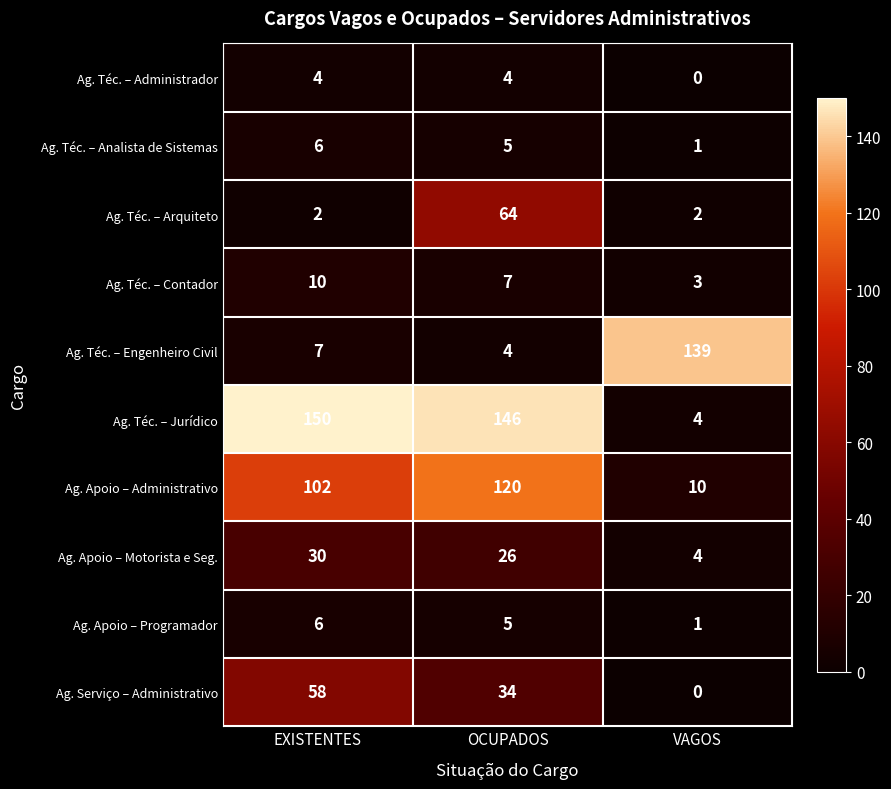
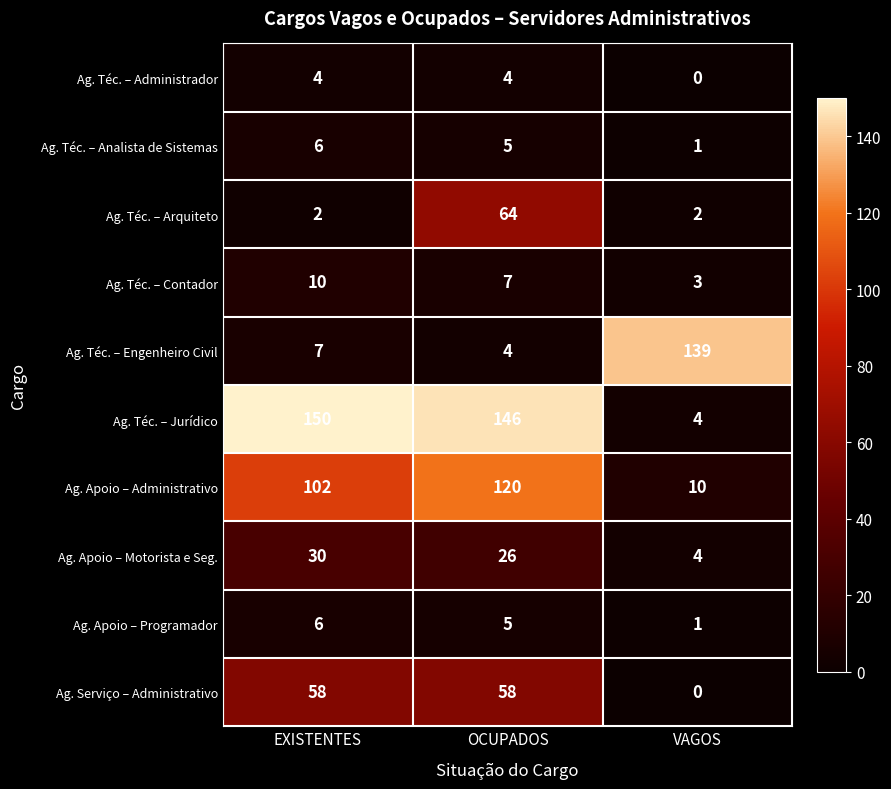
  {
    "Ag. Téc. – Administrador": {
      "EXISTENTES": 4,
      "OCUPADOS": 4,
      "VAGOS": 0
    },
    "Ag. Téc. – Analista de Sistemas": {
      "EXISTENTES": 6,
      "OCUPADOS": 5,
      "VAGOS": 1
    },
    "Ag. Téc. – Arquiteto": {
      "EXISTENTES": 2,
      "OCUPADOS": 64,
      "VAGOS": 2
    },
    "Ag. Téc. – Contador": {
      "EXISTENTES": 10,
      "OCUPADOS": 7,
      "VAGOS": 3
    },
    "Ag. Téc. – Engenheiro Civil": {
      "EXISTENTES": 7,
      "OCUPADOS": 4,
      "VAGOS": 139
    },
    "Ag. Téc. – Jurídico": {
      "EXISTENTES": 150,
      "OCUPADOS": 146,
      "VAGOS": 4
    },
    "Ag. Apoio – Administrativo": {
      "EXISTENTES": 102,
      "OCUPADOS": 120,
      "VAGOS": 10
    },
    "Ag. Apoio – Motorista e Seg.": {
      "EXISTENTES": 30,
      "OCUPADOS": 26,
      "VAGOS": 4
    },
    "Ag. Apoio – Programador": {
      "EXISTENTES": 6,
      "OCUPADOS": 5,
      "VAGOS": 1
    },
    "Ag. Serviço – Administrativo": {
      "EXISTENTES": 58,
-     "OCUPADOS": 34,
+     "OCUPADOS": 58,
      "VAGOS": 0
    }
  }
